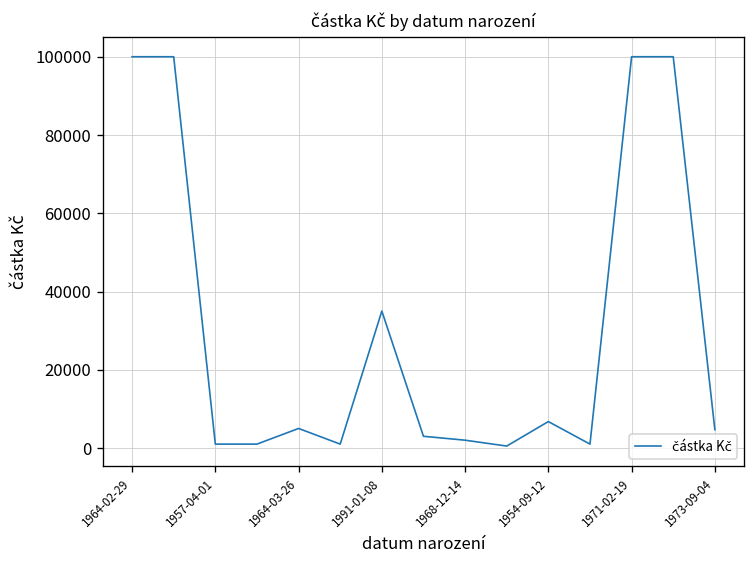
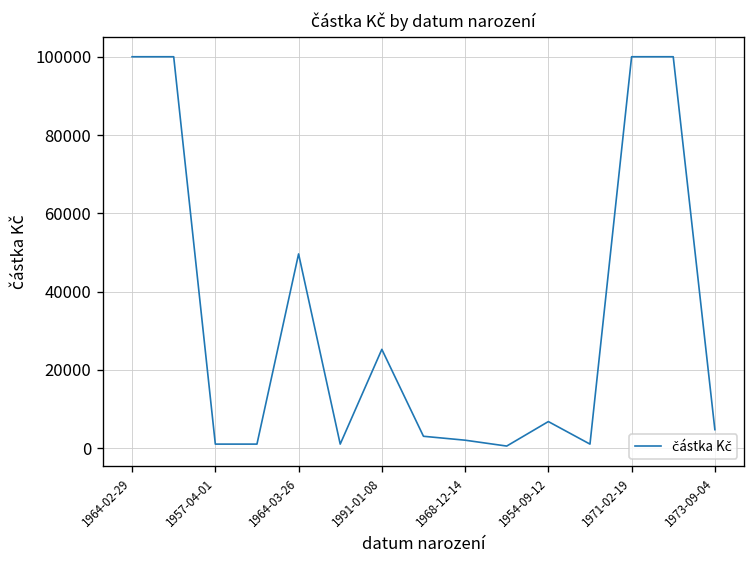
  {
    "1964-02-29": 100000,
    "1957-04-01": 1000,
-   "1964-03-26": 5000,
-   "1991-01-08": 35000,
+   "1964-03-26": 50000,
+   "1991-01-08": 25000,
    "1954-09-12": 7000,
    "1971-02-19": 100000,
    "1973-09-04": 5000
  }
